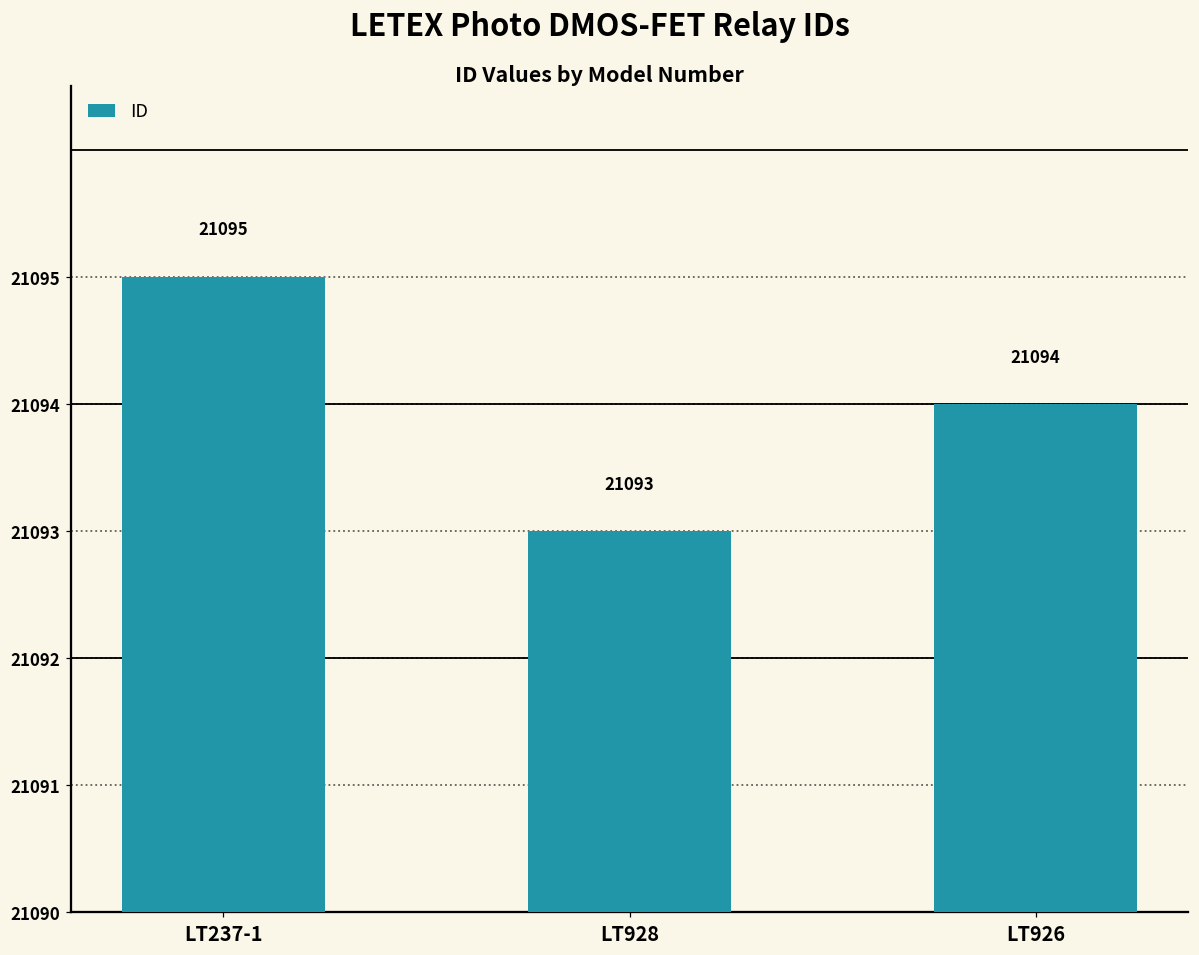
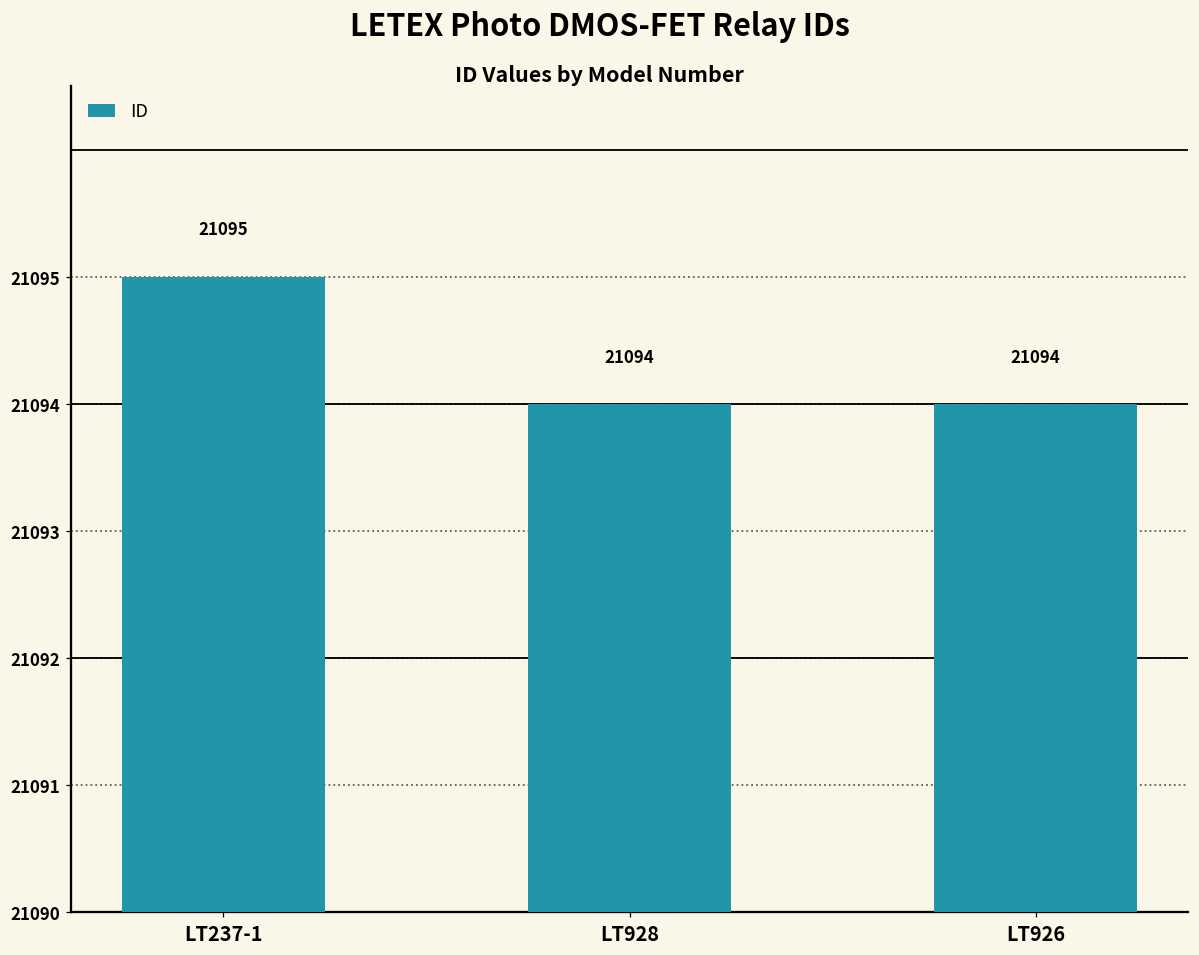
  {
-   "LT928": 21093
+   "LT928": 21094
  }
